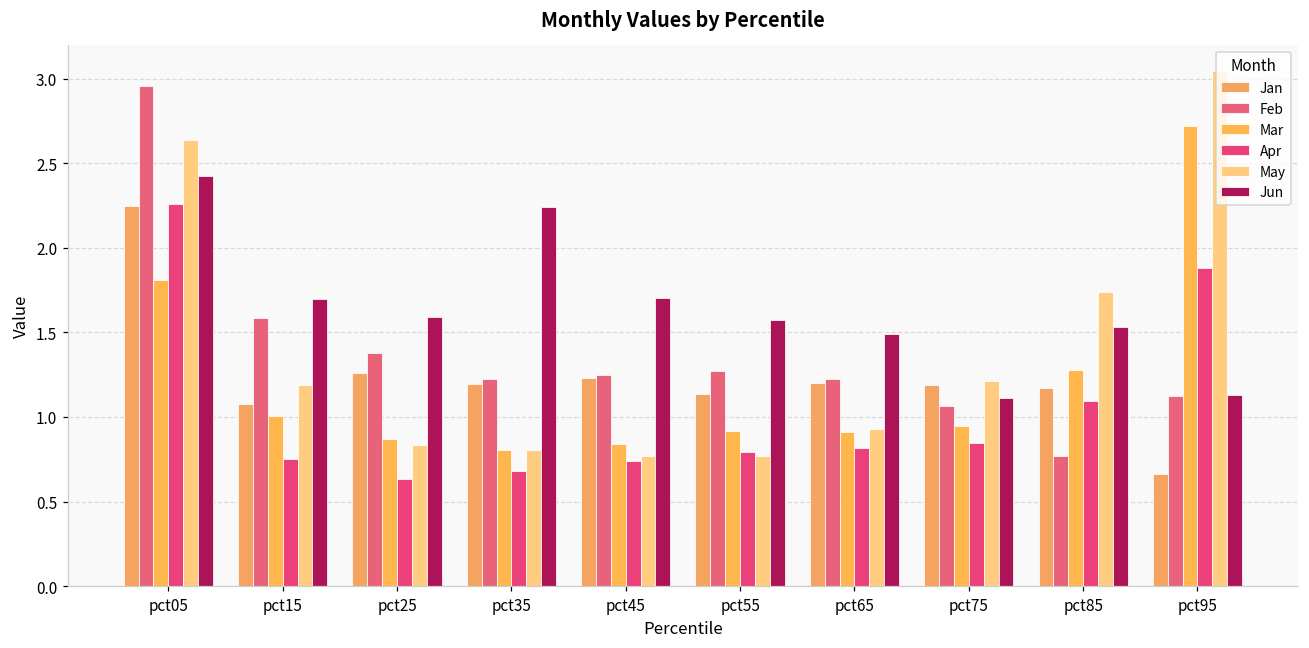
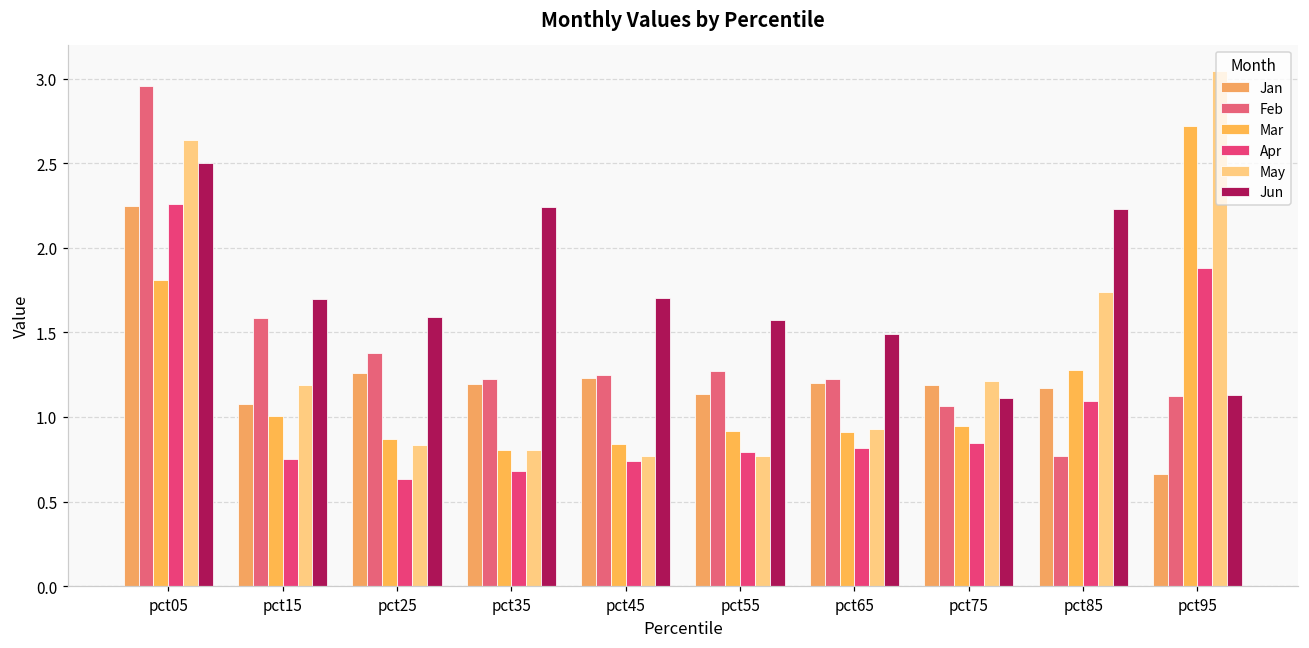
  {
    "Jun": {
-     "pct05": 2.43,
+     "pct05": 2.50,
      "pct15": 1.70,
      "pct25": 1.59,
      "pct35": 2.24,
      "pct45": 1.70,
      "pct55": 1.57,
      "pct65": 1.49,
      "pct75": 1.11,
-     "pct85": 1.53,
+     "pct85": 2.23,
      "pct95": 1.13
    }
  }
